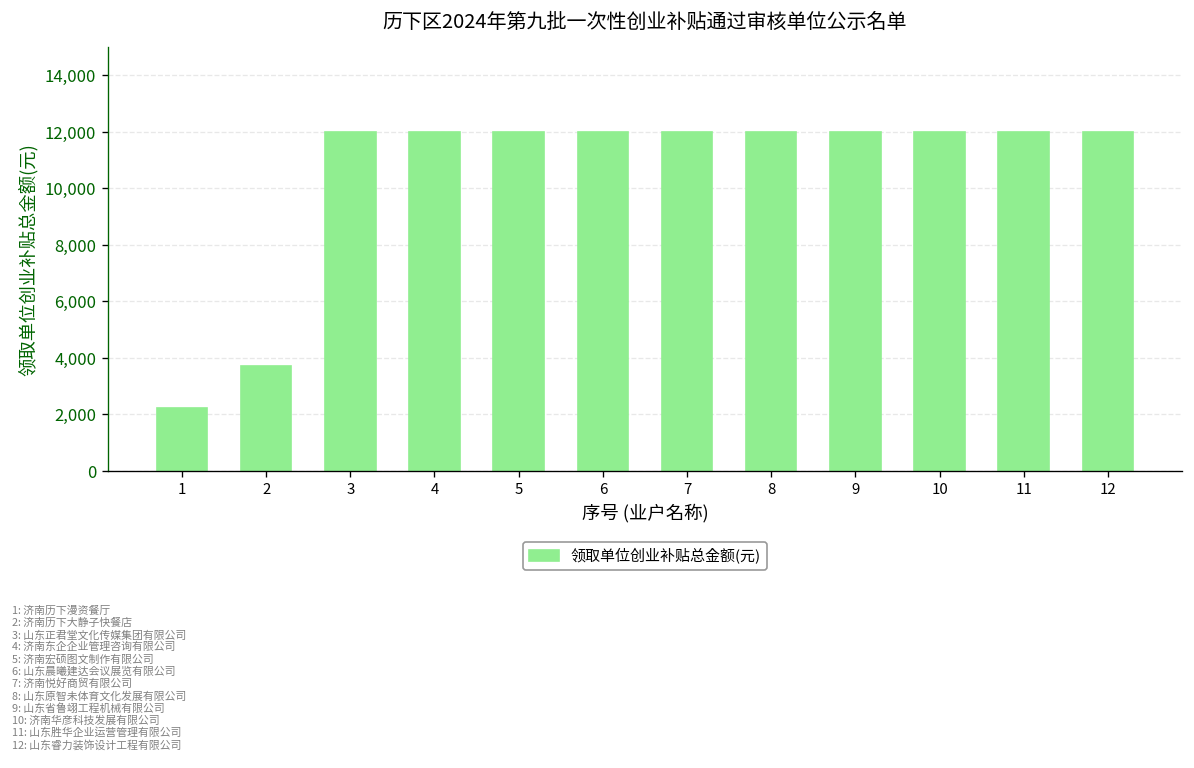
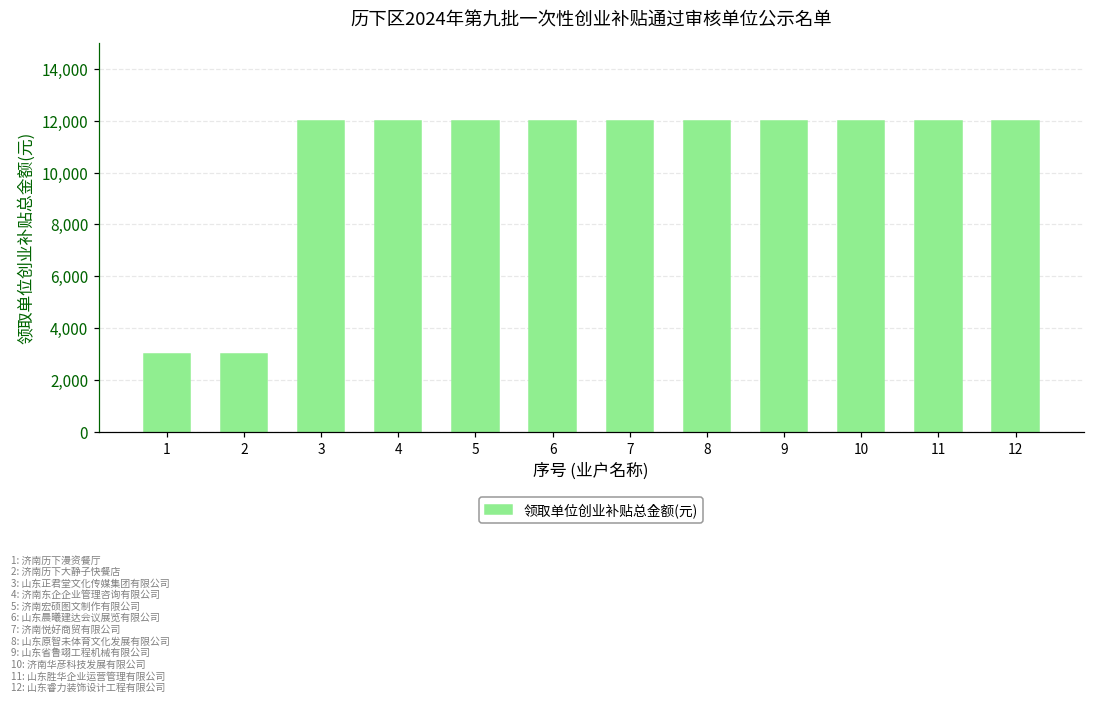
  {
-   "1": "2,200",
-   "2": "3,700",
+   "1": "3,000",
+   "2": "3,000",
    "3": "12,000",
    "4": "12,000",
    "5": "12,000",
    "6": "12,000",
    "7": "12,000",
    "8": "12,000",
    "9": "12,000",
    "10": "12,000",
    "11": "12,000",
    "12": "12,000"
  }
